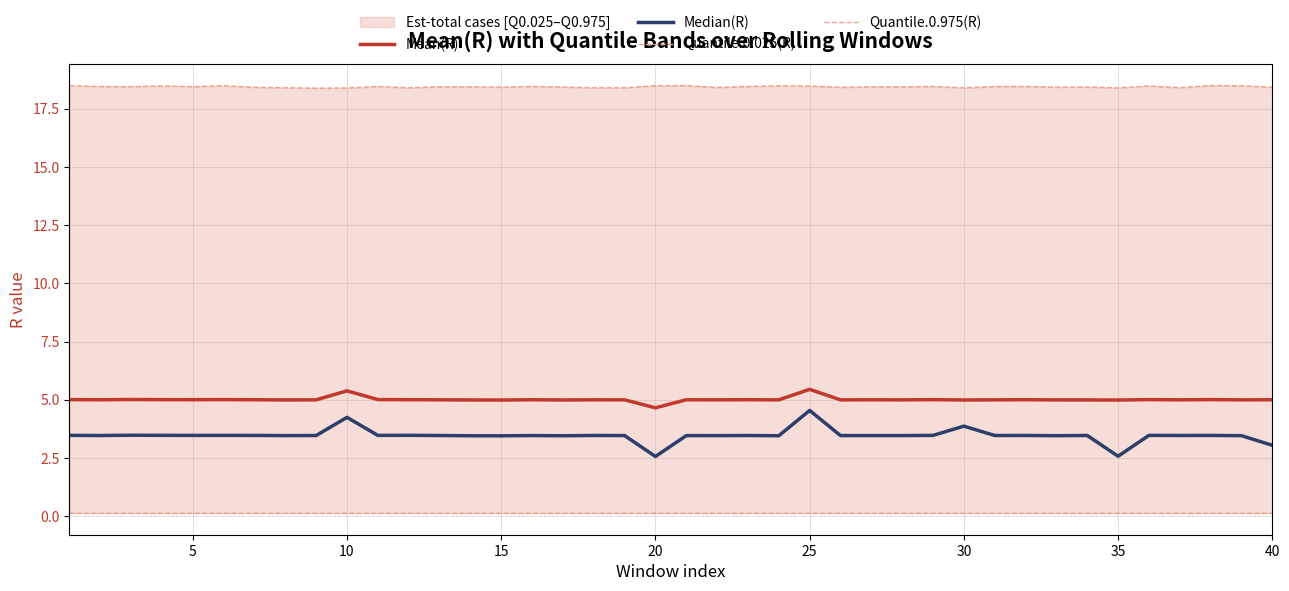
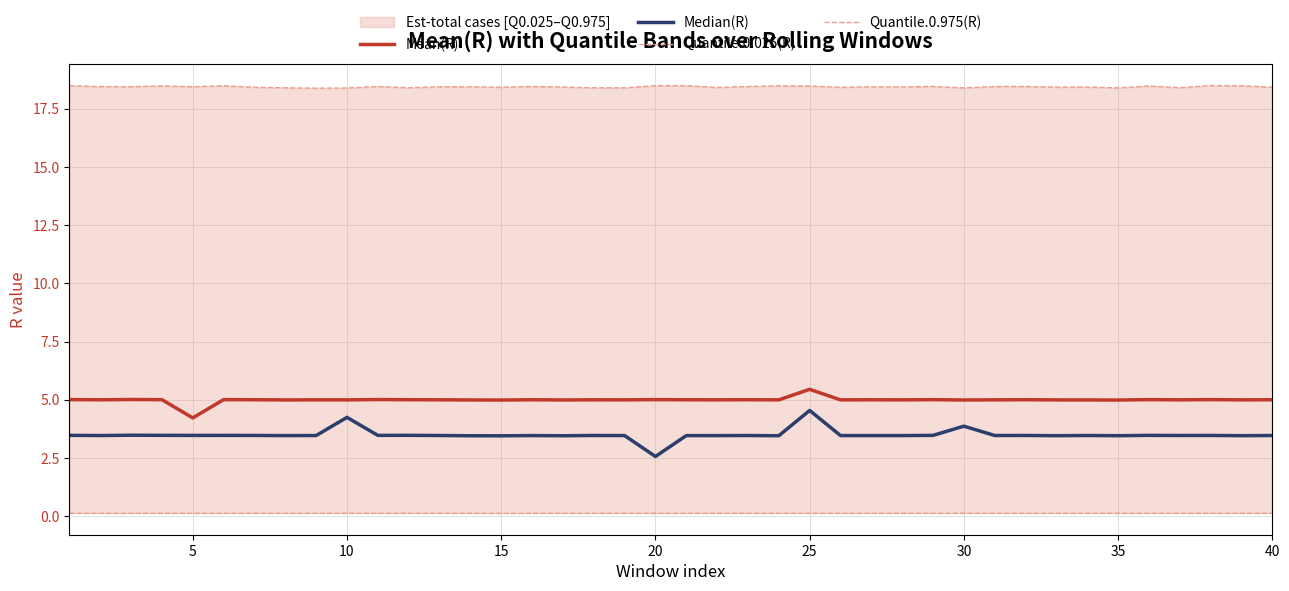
  {
    "Mean(R)": {
-     "5": 5.0,
-     "10": 5.4,
+     "5": 4.2,
+     "10": 5.0,
      "15": 5.0,
-     "20": 4.7,
+     "20": 5.0,
      "25": 5.4,
      "30": 5.0,
      "35": 5.0,
      "40": 5.0
    },
    "Median(R)": {
      "5": 3.5,
      "10": 4.2,
      "15": 3.5,
      "20": 2.6,
      "25": 4.5,
      "30": 3.9,
-     "35": 2.6,
-     "40": 3.0
+     "35": 3.5,
+     "40": 3.5
    }
  }
